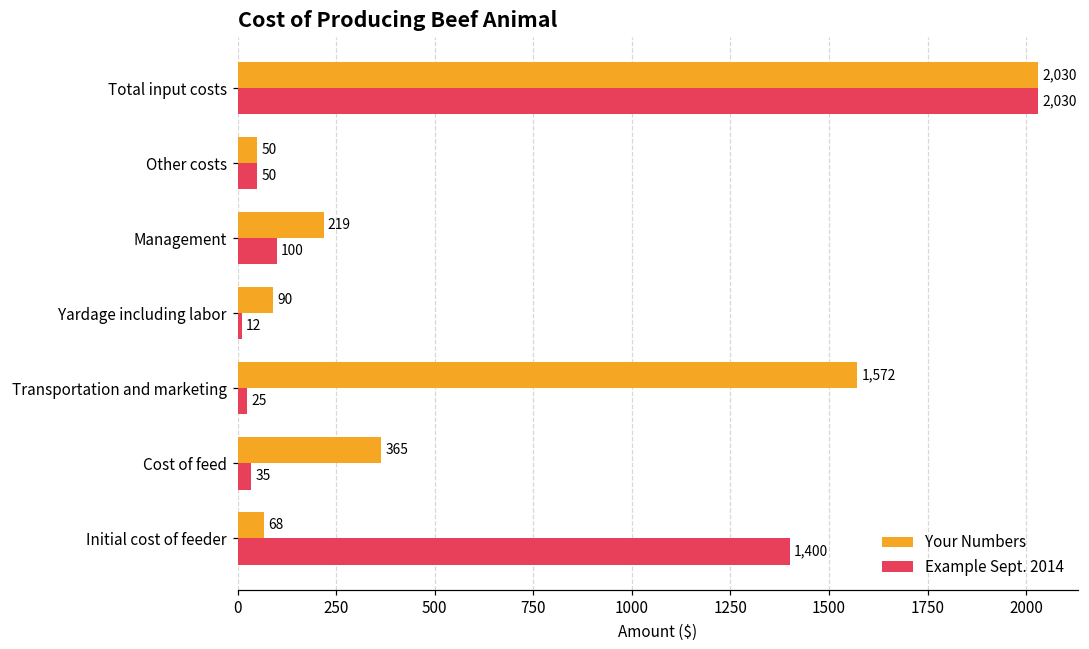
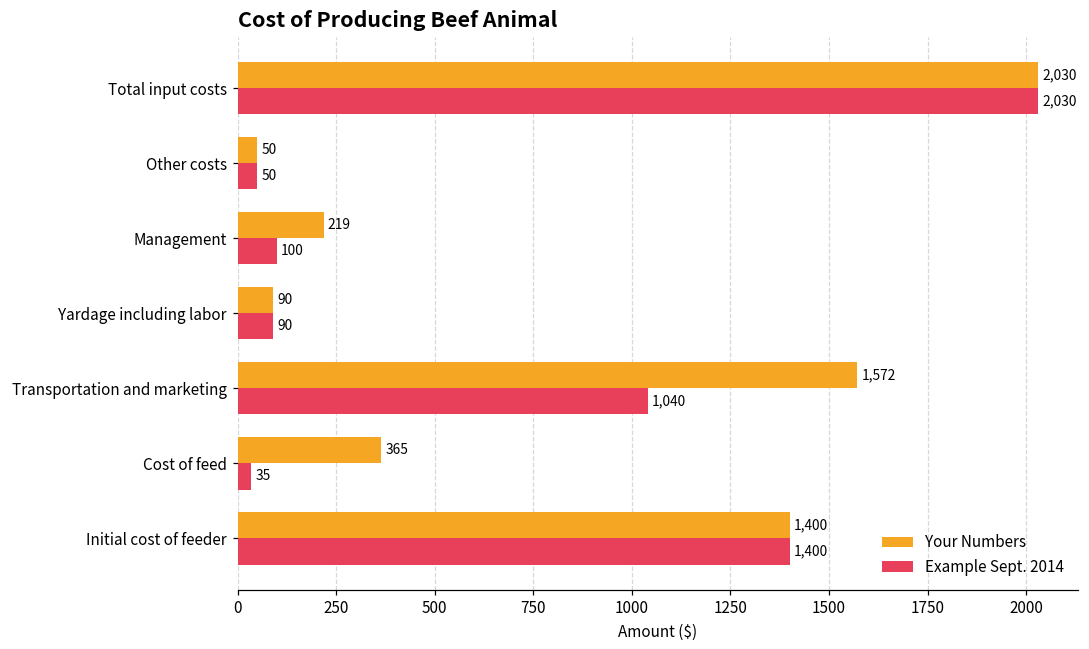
  {
    "Your Numbers": {
      "Total input costs": "2,030",
      "Other costs": "50",
      "Management": "219",
      "Yardage including labor": "90",
      "Transportation and marketing": "1,572",
      "Cost of feed": "365",
-     "Initial cost of feeder": "68"
+     "Initial cost of feeder": "1,400"
    },
    "Example Sept. 2014": {
      "Total input costs": "2,030",
      "Other costs": "50",
      "Management": "100",
-     "Yardage including labor": "12",
-     "Transportation and marketing": "25",
+     "Yardage including labor": "90",
+     "Transportation and marketing": "1,040",
      "Cost of feed": "35",
      "Initial cost of feeder": "1,400"
    }
  }
